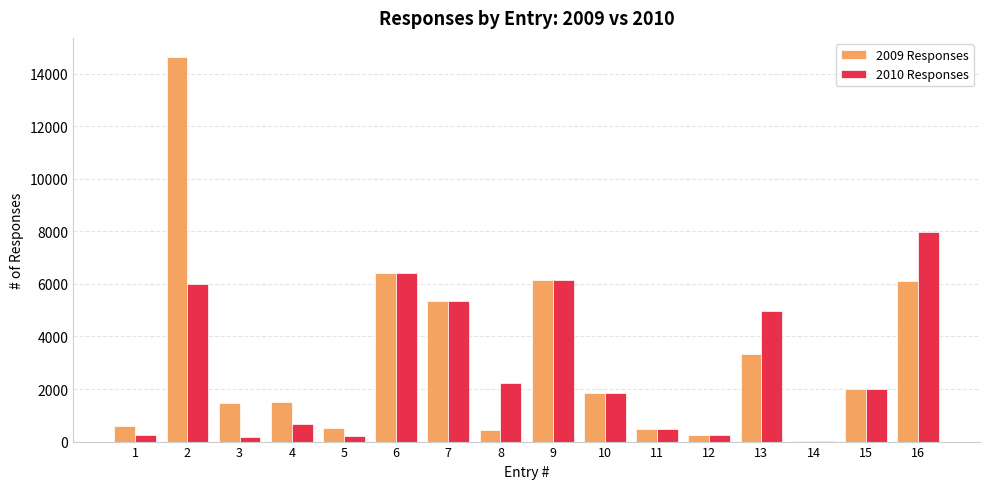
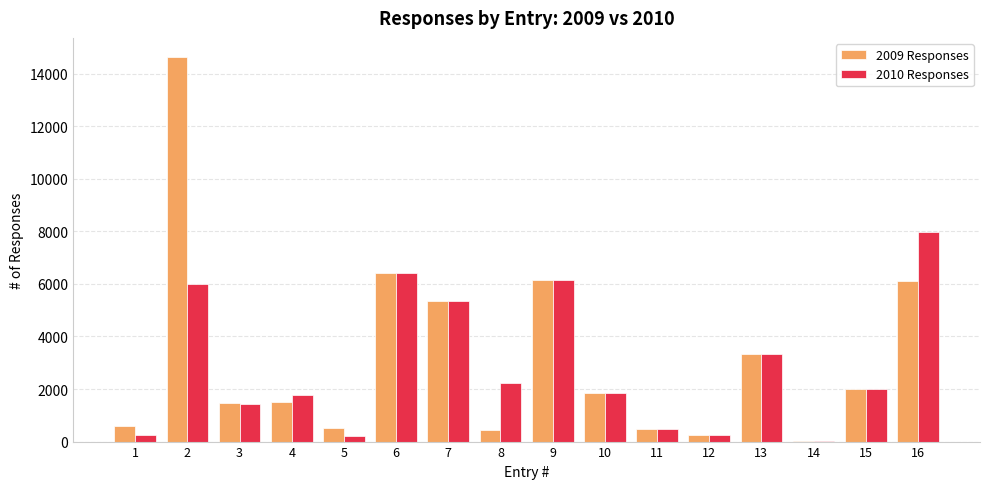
  {
    "2009 Responses": {
      "1": 600,
      "2": 14600,
      "3": 1500,
      "4": 1500,
      "5": 500,
      "6": 6400,
      "7": 5300,
      "8": 400,
      "9": 6200,
      "10": 1900,
      "11": 500,
      "12": 300,
      "13": 3300,
      "15": 2000,
      "16": 6100
    },
    "2010 Responses": {
      "1": 300,
      "2": 6000,
-     "3": 200,
-     "4": 700,
+     "3": 1400,
+     "4": 1800,
      "5": 200,
      "6": 6400,
      "7": 5300,
      "8": 2200,
      "9": 6200,
      "10": 1900,
      "11": 500,
      "12": 300,
-     "13": 5000,
+     "13": 3300,
      "15": 2000,
      "16": 8000
    }
  }
